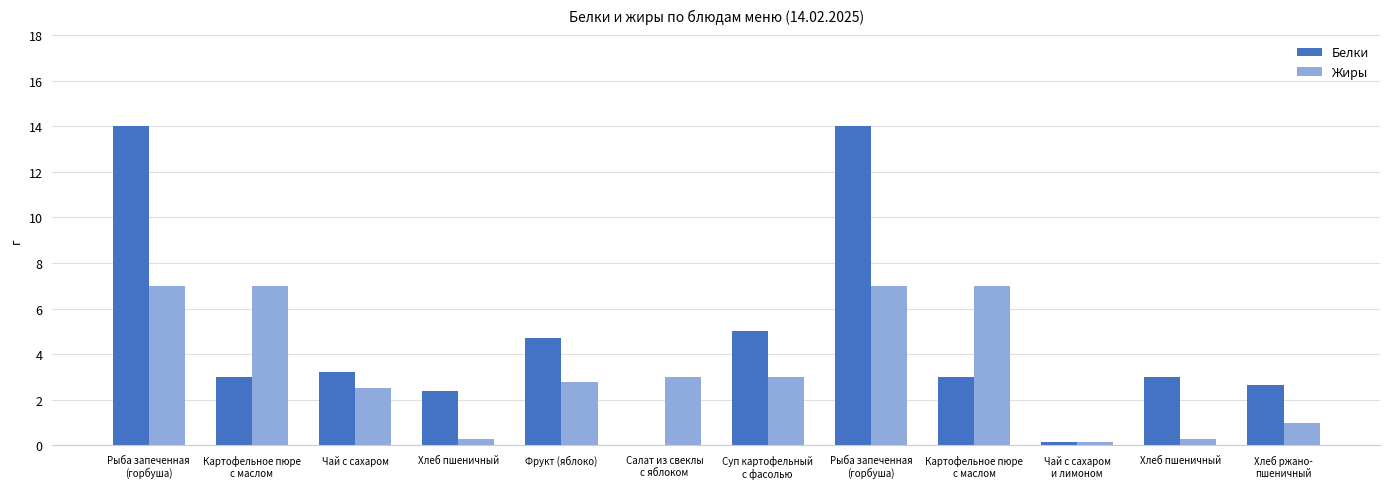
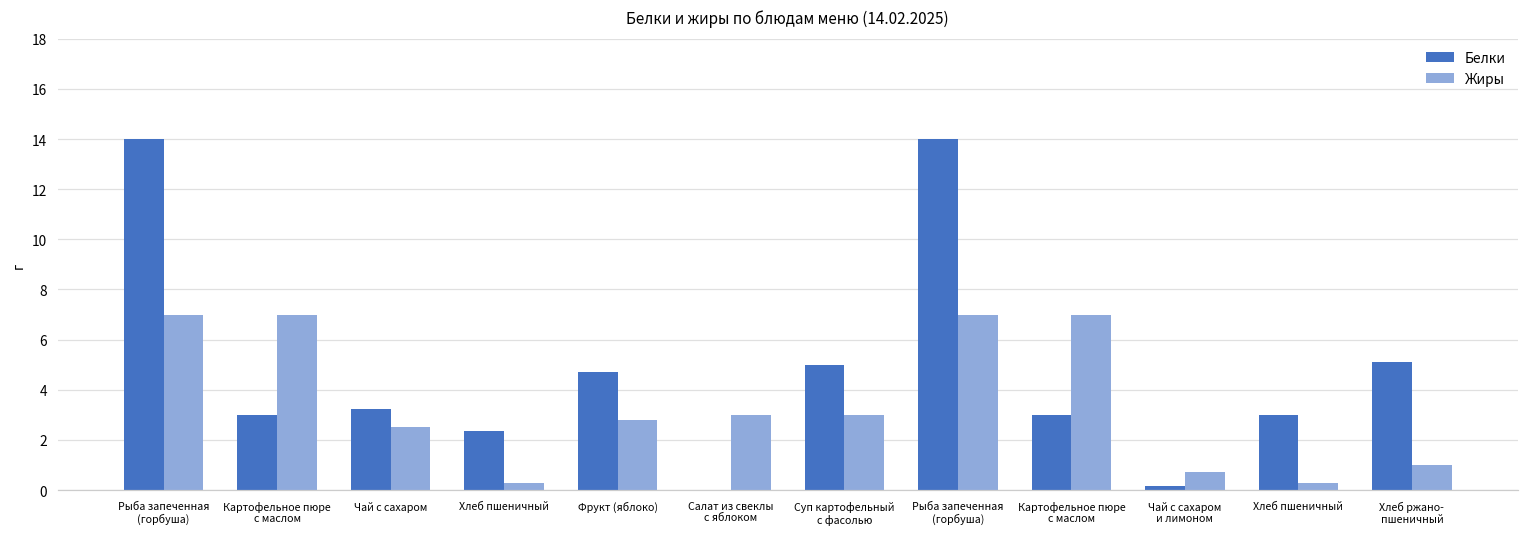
  {
    "Белки": {
      "Чай с сахаром": 3.2,
      "Фрукт (яблоко)": 4.7,
      "Салат из свеклы с яблоком": 0.0,
      "Суп картофельный с фасолью": 5.0,
      "Чай с сахаром и лимоном": 0.2,
-     "Хлеб ржано- пшеничный": 2.6
+     "Хлеб ржано- пшеничный": 5.1
    },
    "Жиры": {
      "Чай с сахаром": 2.5,
      "Фрукт (яблоко)": 2.8,
      "Салат из свеклы с яблоком": 3.0,
      "Суп картофельный с фасолью": 3.0,
-     "Чай с сахаром и лимоном": 0.2,
+     "Чай с сахаром и лимоном": 0.7,
      "Хлеб ржано- пшеничный": 1.0
    }
  }
